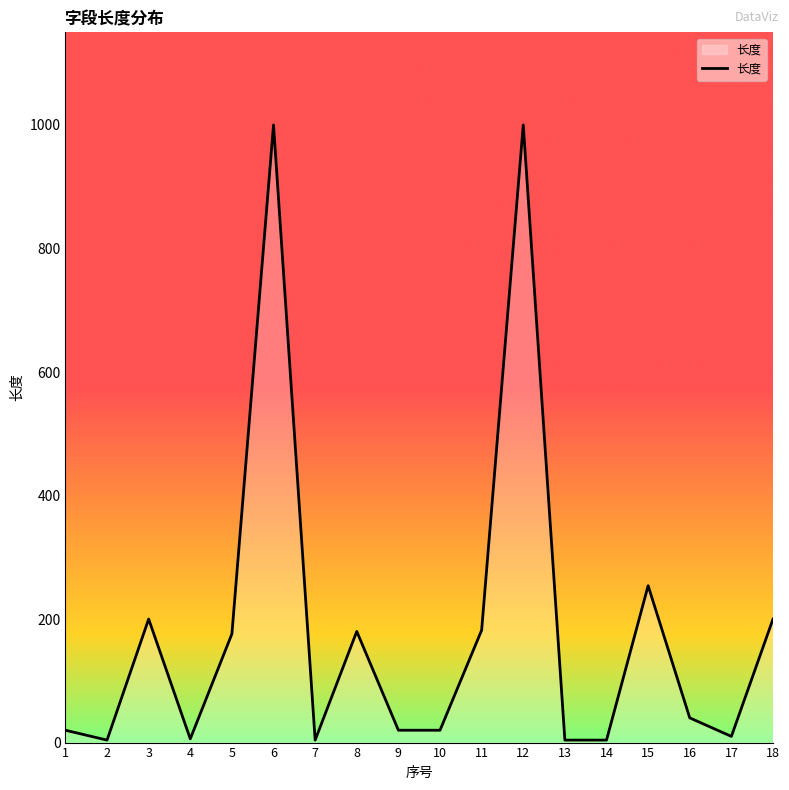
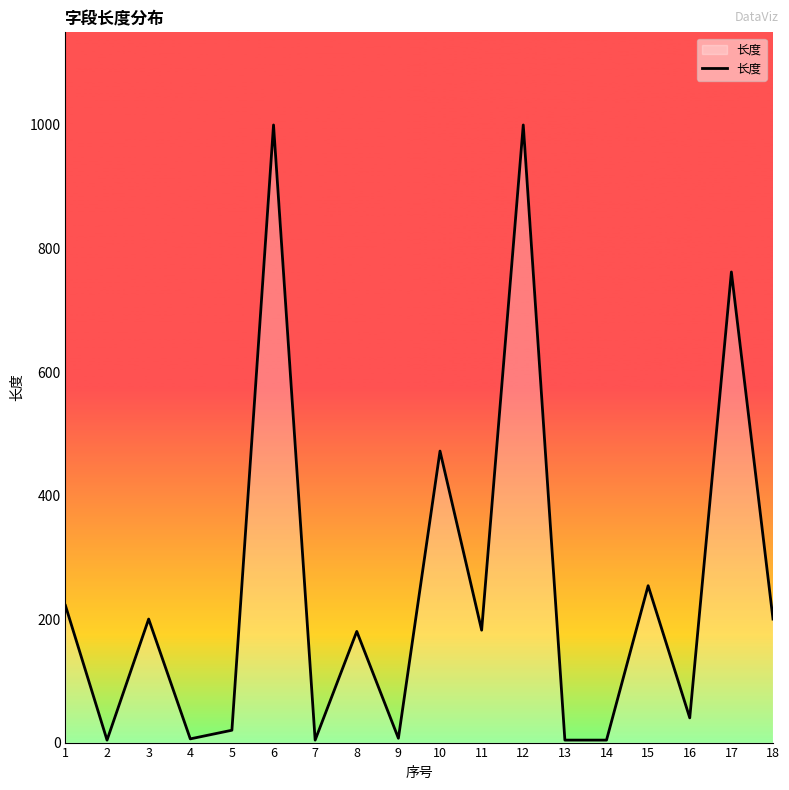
  {
-   "1": 20,
+   "1": 220,
    "2": 0,
    "3": 200,
    "4": 10,
-   "5": 180,
+   "5": 20,
    "6": 1000,
    "7": 0,
    "8": 180,
-   "9": 20,
-   "10": 20,
+   "9": 10,
+   "10": 470,
    "11": 180,
    "12": 1000,
    "13": 0,
    "14": 0,
    "15": 250,
    "16": 40,
-   "17": 10,
+   "17": 760,
    "18": 200
  }
